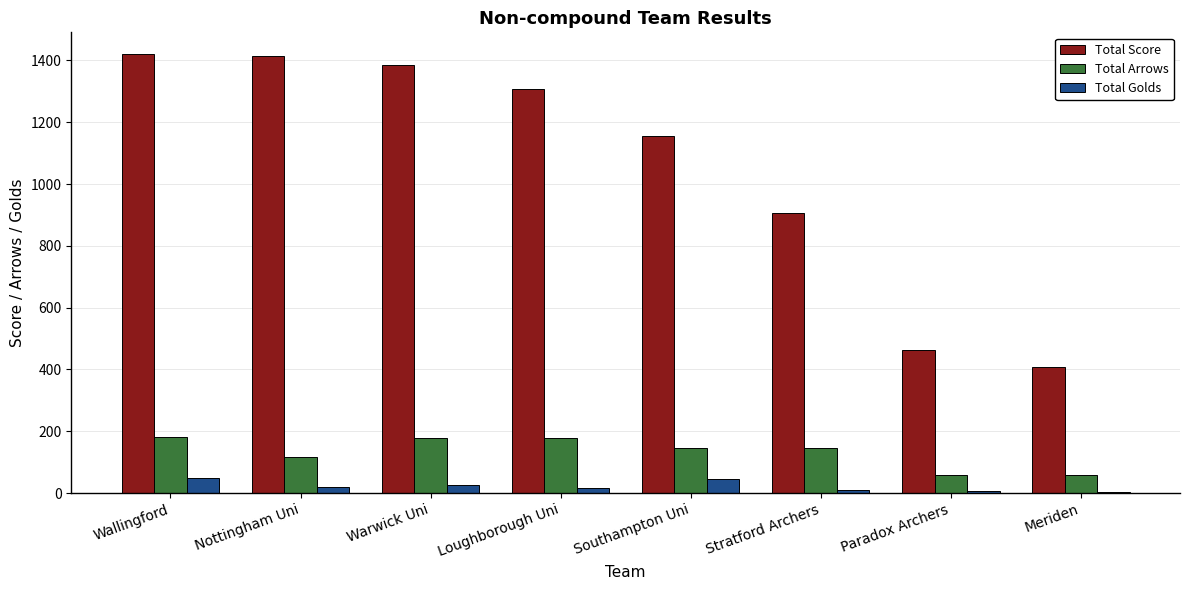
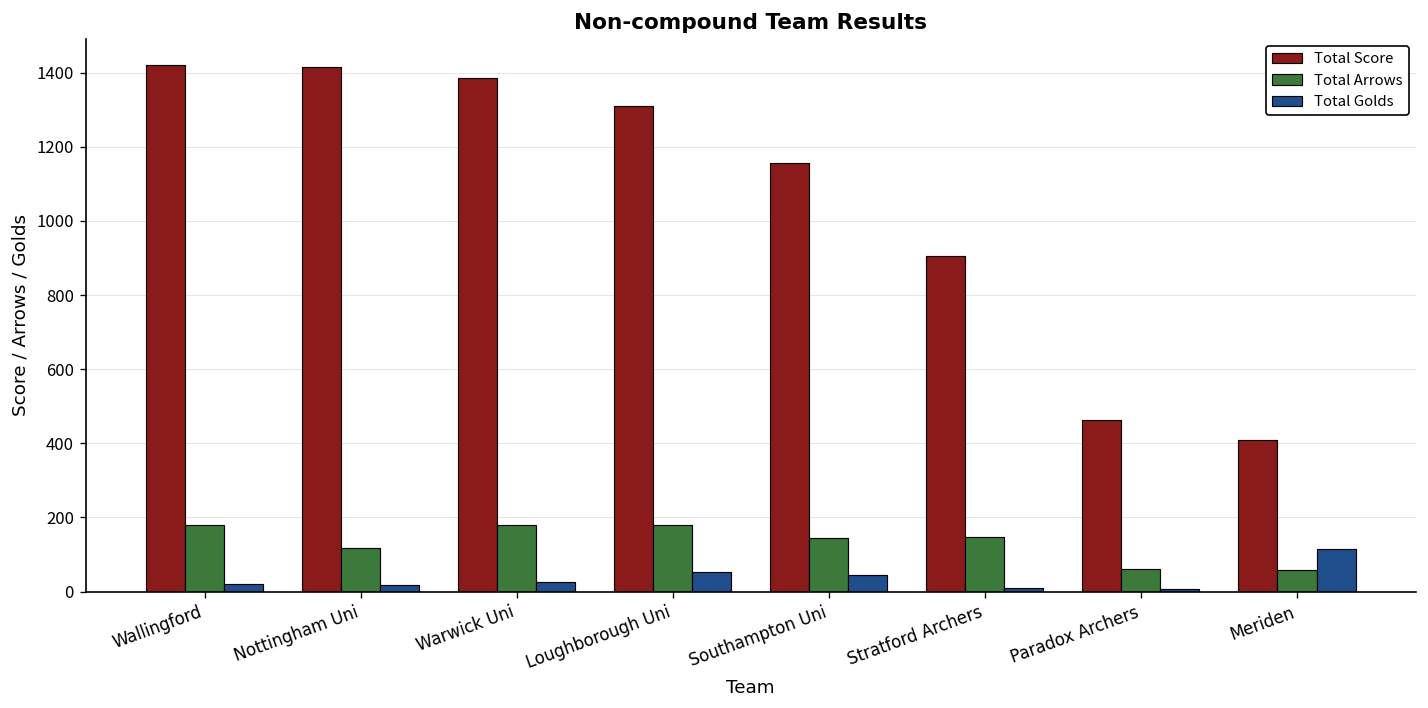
  {
    "Total Score": {
      "Wallingford": 1420,
      "Nottingham Uni": 1420,
      "Warwick Uni": 1380,
      "Loughborough Uni": 1310,
      "Southampton Uni": 1160,
      "Stratford Archers": 910,
      "Paradox Archers": 460,
      "Meriden": 410
    },
    "Total Arrows": {
      "Wallingford": 180,
      "Nottingham Uni": 120,
      "Warwick Uni": 180,
      "Loughborough Uni": 180,
      "Southampton Uni": 150,
      "Stratford Archers": 150,
      "Paradox Archers": 60,
      "Meriden": 60
    },
    "Total Golds": {
-     "Wallingford": 50,
+     "Wallingford": 20,
      "Nottingham Uni": 20,
      "Warwick Uni": 30,
-     "Loughborough Uni": 20,
+     "Loughborough Uni": 50,
      "Southampton Uni": 40,
      "Stratford Archers": 10,
-     "Meriden": 0
+     "Meriden": 120
    }
  }
